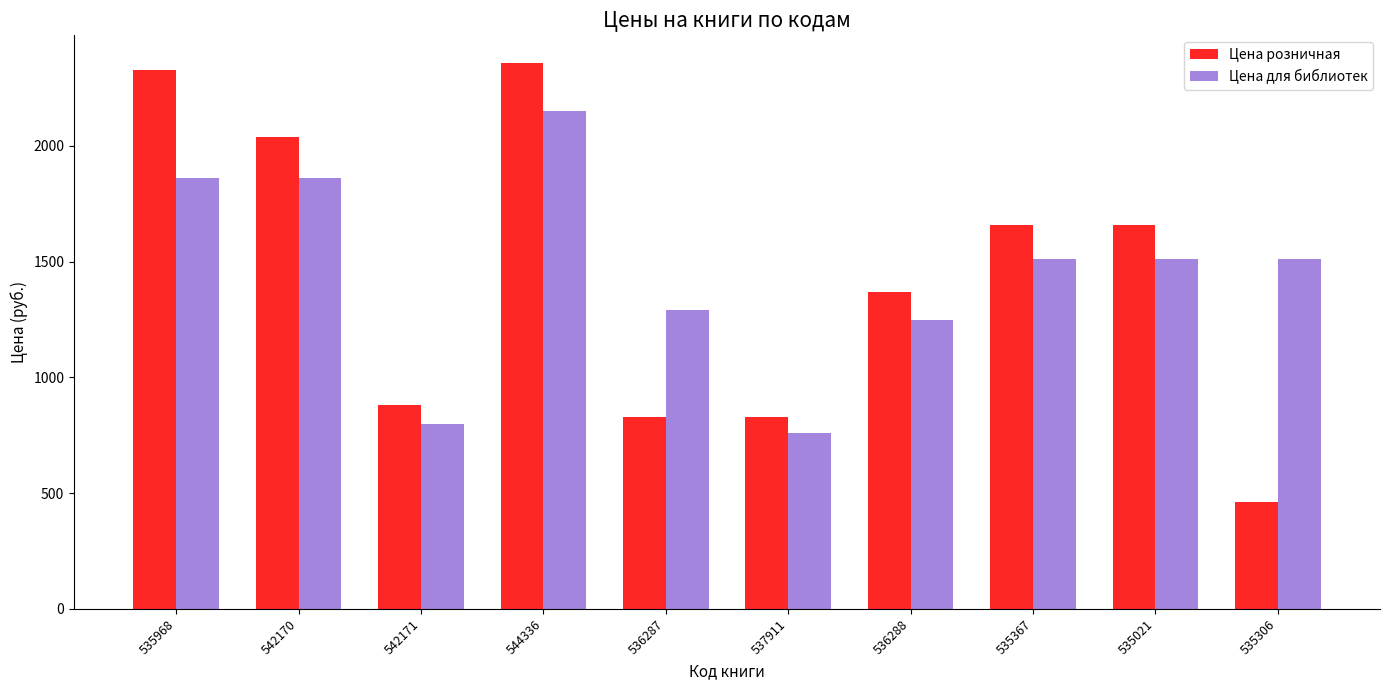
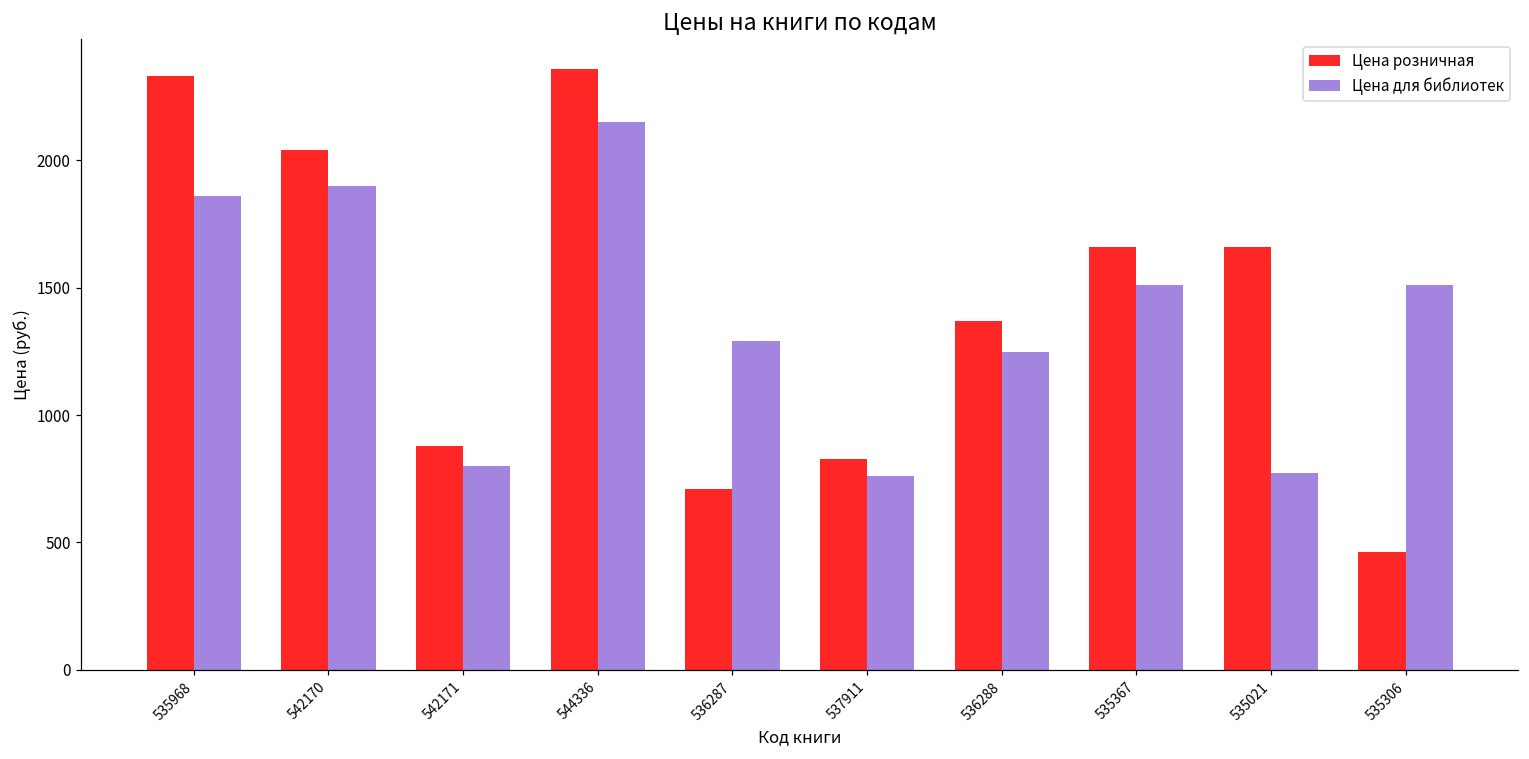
  {
    "Цена розничная": {
      "535968": 2330,
      "542170": 2040,
      "542171": 880,
      "544336": 2360,
-     "536287": 830,
+     "536287": 710,
      "537911": 830,
      "536288": 1370,
      "535367": 1660,
      "535021": 1660,
      "535306": 460
    },
    "Цена для библиотек": {
      "535968": 1860,
-     "542170": 1860,
+     "542170": 1900,
      "542171": 800,
      "544336": 2150,
      "536287": 1290,
      "537911": 760,
      "536288": 1250,
      "535367": 1510,
-     "535021": 1510,
+     "535021": 770,
      "535306": 1510
    }
  }
